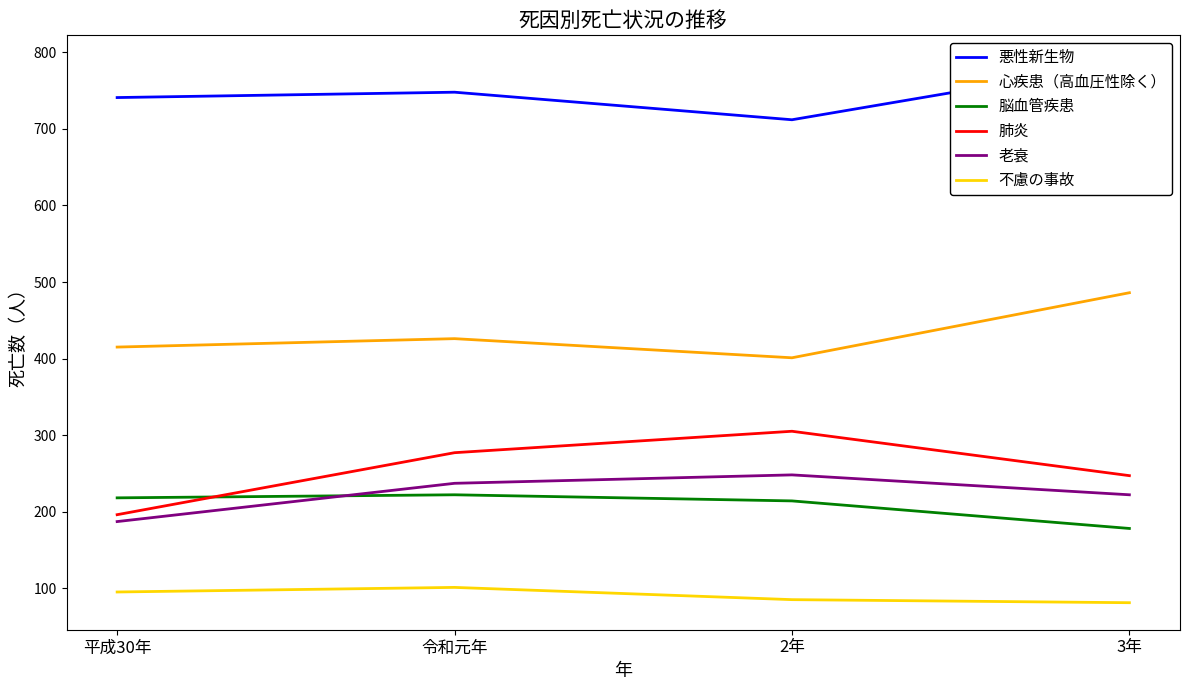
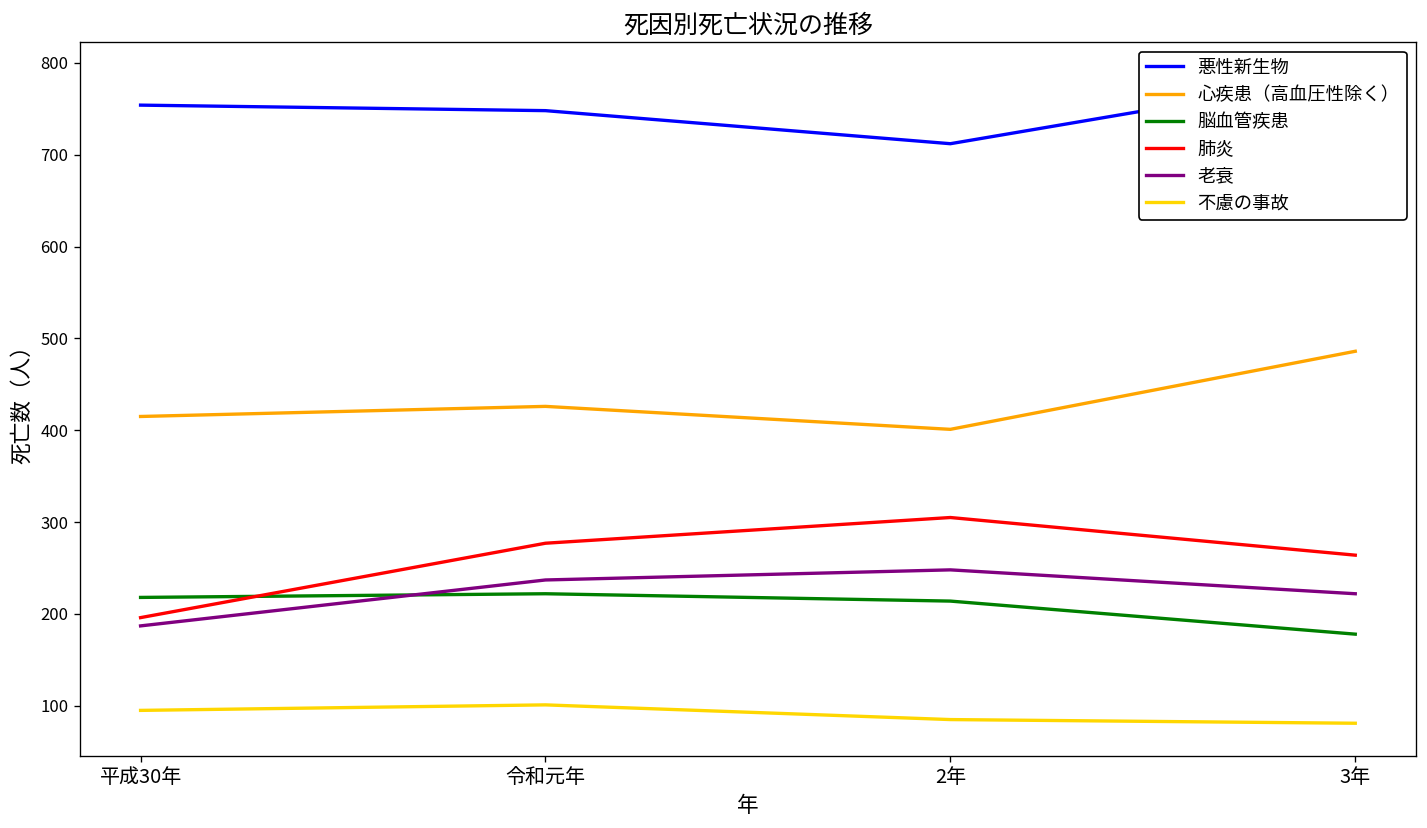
  {
    "悪性新生物": {
-     "平成30年": 740,
+     "平成30年": 750,
      "令和元年": 750,
      "2年": 710
    },
    "脳血管疾患": {
      "平成30年": 220,
      "令和元年": 220,
      "2年": 210,
      "3年": 180
    },
    "肺炎": {
      "平成30年": 200,
      "令和元年": 280,
      "2年": 310,
-     "3年": 250
+     "3年": 260
    },
    "老衰": {
      "平成30年": 190,
      "令和元年": 240,
      "2年": 250,
      "3年": 220
    }
  }
